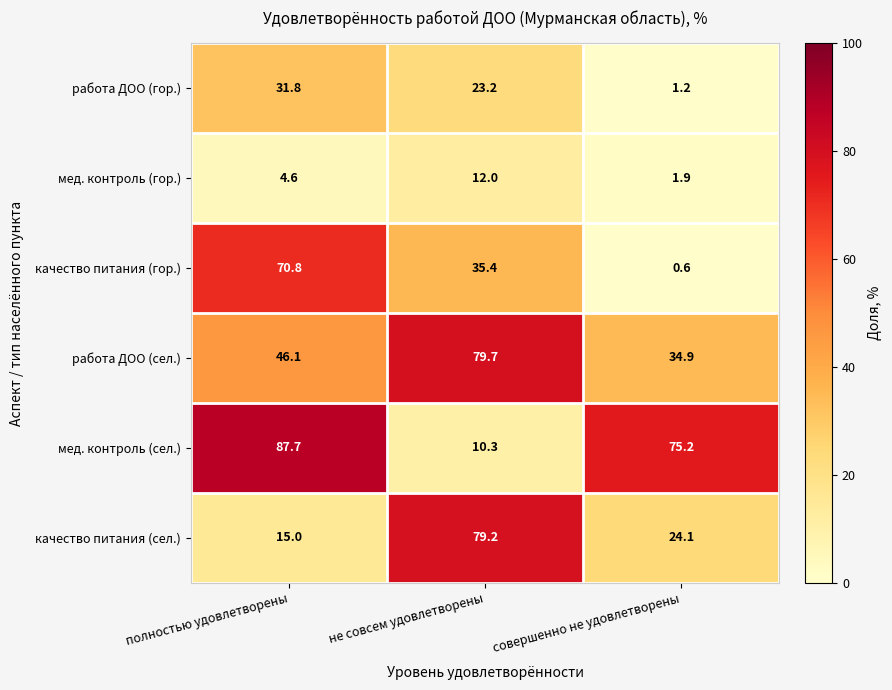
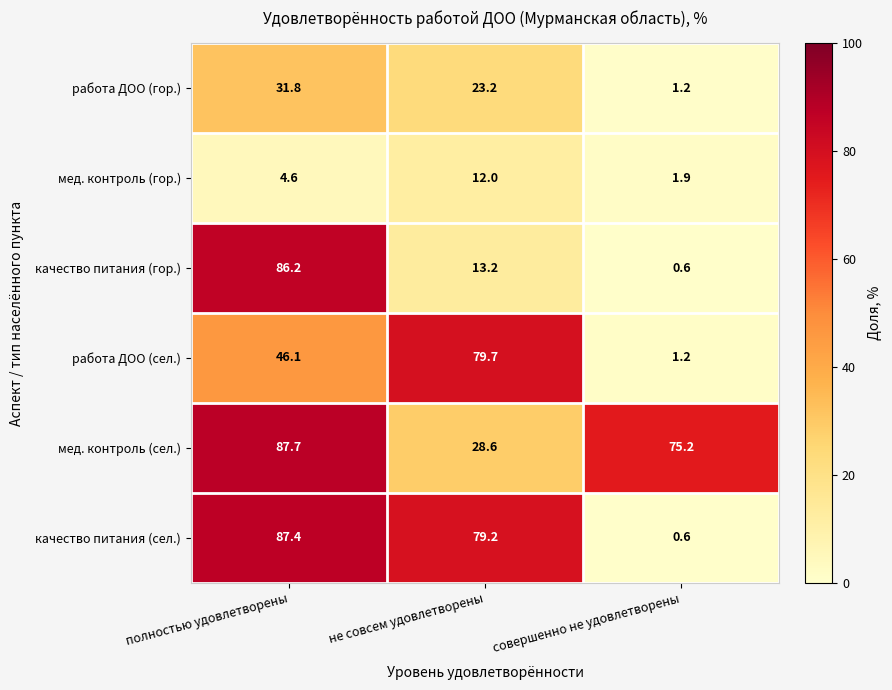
  {
    "работа ДОО (гор.)": {
      "полностью удовлетворены": 31.8,
      "не совсем удовлетворены": 23.2,
      "совершенно не удовлетворены": 1.2
    },
    "мед. контроль (гор.)": {
      "полностью удовлетворены": 4.6,
      "не совсем удовлетворены": 12.0,
      "совершенно не удовлетворены": 1.9
    },
    "качество питания (гор.)": {
-     "полностью удовлетворены": 70.8,
-     "не совсем удовлетворены": 35.4,
+     "полностью удовлетворены": 86.2,
+     "не совсем удовлетворены": 13.2,
      "совершенно не удовлетворены": 0.6
    },
    "работа ДОО (сел.)": {
      "полностью удовлетворены": 46.1,
      "не совсем удовлетворены": 79.7,
-     "совершенно не удовлетворены": 34.9
+     "совершенно не удовлетворены": 1.2
    },
    "мед. контроль (сел.)": {
      "полностью удовлетворены": 87.7,
-     "не совсем удовлетворены": 10.3,
+     "не совсем удовлетворены": 28.6,
      "совершенно не удовлетворены": 75.2
    },
    "качество питания (сел.)": {
-     "полностью удовлетворены": 15.0,
+     "полностью удовлетворены": 87.4,
      "не совсем удовлетворены": 79.2,
-     "совершенно не удовлетворены": 24.1
+     "совершенно не удовлетворены": 0.6
    }
  }
